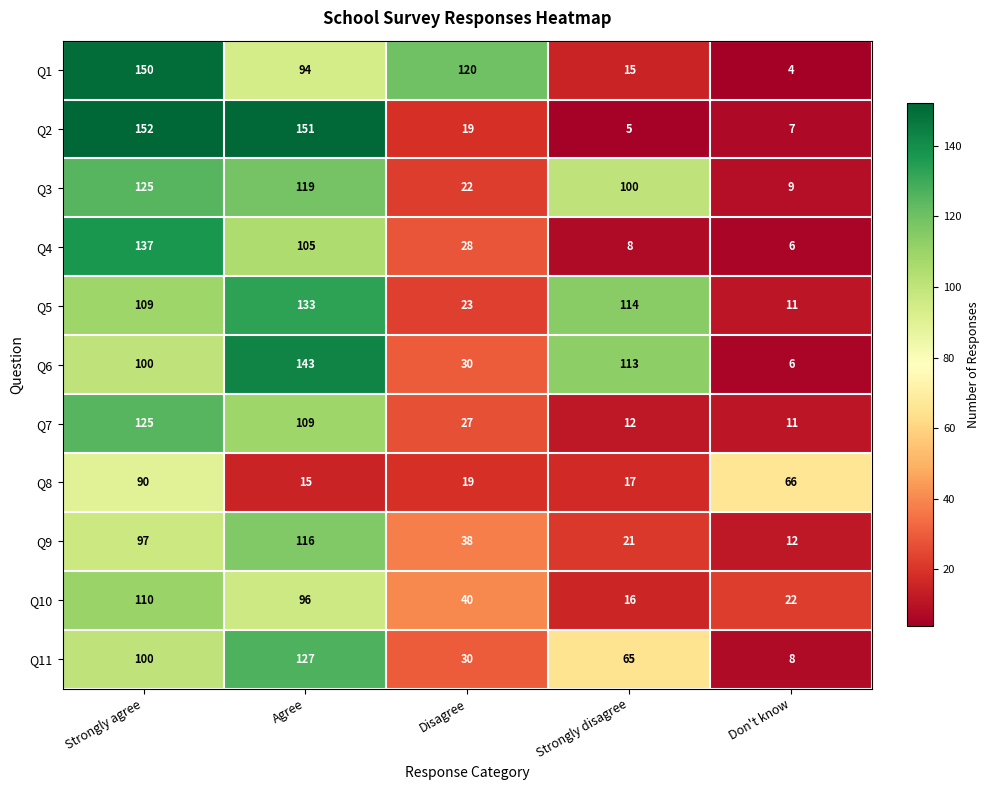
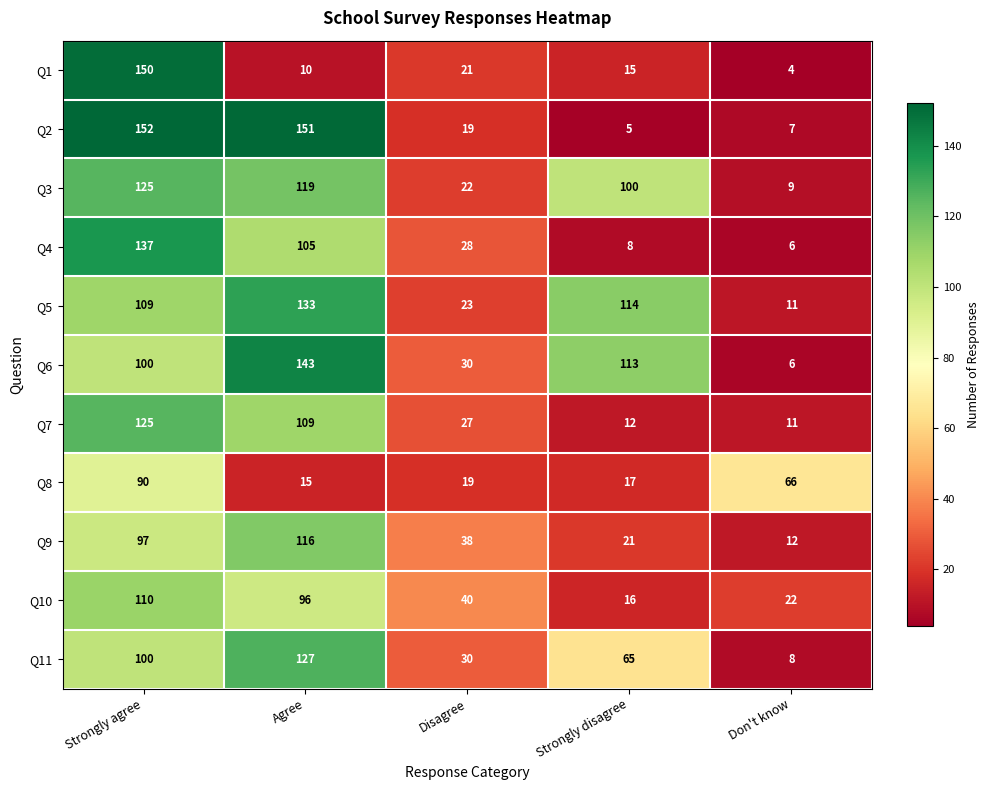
  {
    "Q1": {
      "Strongly agree": 150,
-     "Agree": 94,
-     "Disagree": 120,
+     "Agree": 10,
+     "Disagree": 21,
      "Strongly disagree": 15,
      "Don't know": 4
    },
    "Q2": {
      "Strongly agree": 152,
      "Agree": 151,
      "Disagree": 19,
      "Strongly disagree": 5,
      "Don't know": 7
    },
    "Q3": {
      "Strongly agree": 125,
      "Agree": 119,
      "Disagree": 22,
      "Strongly disagree": 100,
      "Don't know": 9
    },
    "Q4": {
      "Strongly agree": 137,
      "Agree": 105,
      "Disagree": 28,
      "Strongly disagree": 8,
      "Don't know": 6
    },
    "Q5": {
      "Strongly agree": 109,
      "Agree": 133,
      "Disagree": 23,
      "Strongly disagree": 114,
      "Don't know": 11
    },
    "Q6": {
      "Strongly agree": 100,
      "Agree": 143,
      "Disagree": 30,
      "Strongly disagree": 113,
      "Don't know": 6
    },
    "Q7": {
      "Strongly agree": 125,
      "Agree": 109,
      "Disagree": 27,
      "Strongly disagree": 12,
      "Don't know": 11
    },
    "Q8": {
      "Strongly agree": 90,
      "Agree": 15,
      "Disagree": 19,
      "Strongly disagree": 17,
      "Don't know": 66
    },
    "Q9": {
      "Strongly agree": 97,
      "Agree": 116,
      "Disagree": 38,
      "Strongly disagree": 21,
      "Don't know": 12
    },
    "Q10": {
      "Strongly agree": 110,
      "Agree": 96,
      "Disagree": 40,
      "Strongly disagree": 16,
      "Don't know": 22
    },
    "Q11": {
      "Strongly agree": 100,
      "Agree": 127,
      "Disagree": 30,
      "Strongly disagree": 65,
      "Don't know": 8
    }
  }
